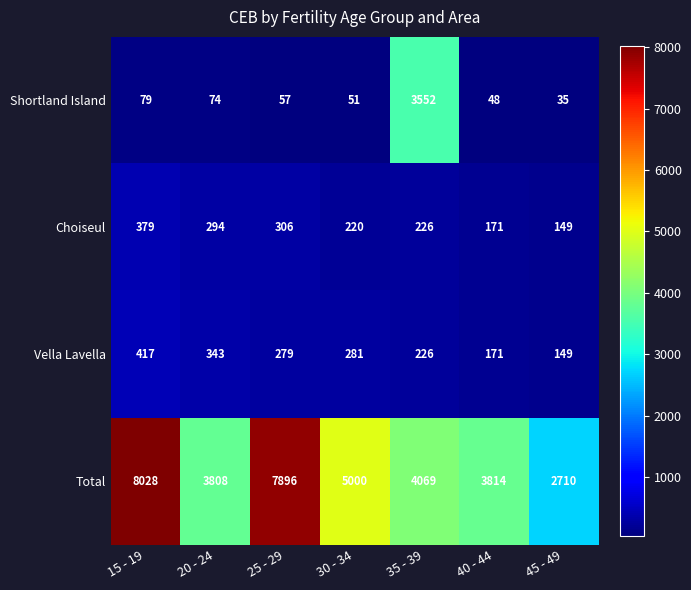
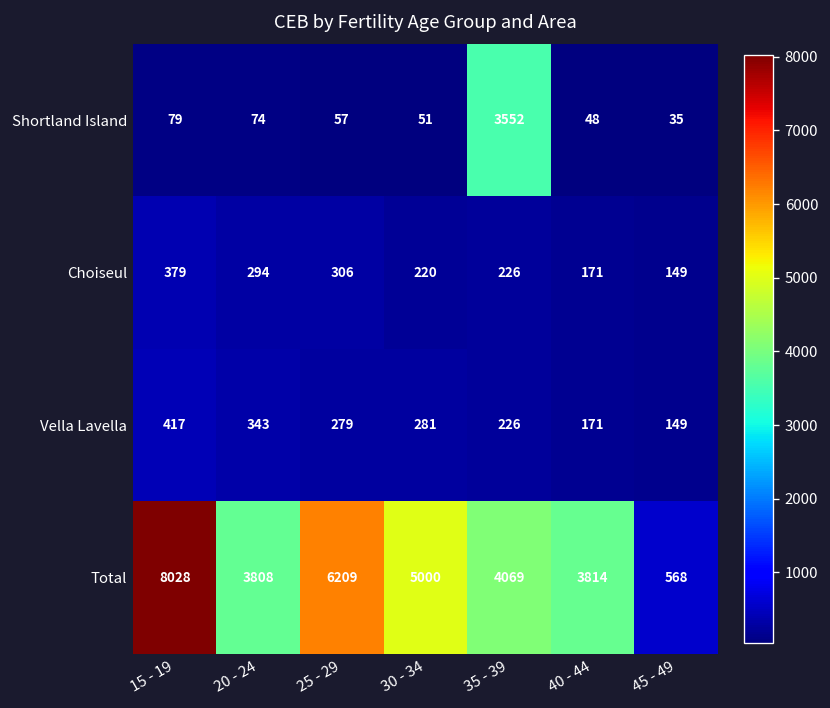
  {
    "Shortland Island": {
      "15 - 19": 79,
      "20 - 24": 74,
      "25 - 29": 57,
      "30 - 34": 51,
      "35 - 39": 3552,
      "40 - 44": 48,
      "45 - 49": 35
    },
    "Choiseul": {
      "15 - 19": 379,
      "20 - 24": 294,
      "25 - 29": 306,
      "30 - 34": 220,
      "35 - 39": 226,
      "40 - 44": 171,
      "45 - 49": 149
    },
    "Vella Lavella": {
      "15 - 19": 417,
      "20 - 24": 343,
      "25 - 29": 279,
      "30 - 34": 281,
      "35 - 39": 226,
      "40 - 44": 171,
      "45 - 49": 149
    },
    "Total": {
      "15 - 19": 8028,
      "20 - 24": 3808,
-     "25 - 29": 7896,
+     "25 - 29": 6209,
      "30 - 34": 5000,
      "35 - 39": 4069,
      "40 - 44": 3814,
-     "45 - 49": 2710
+     "45 - 49": 568
    }
  }
